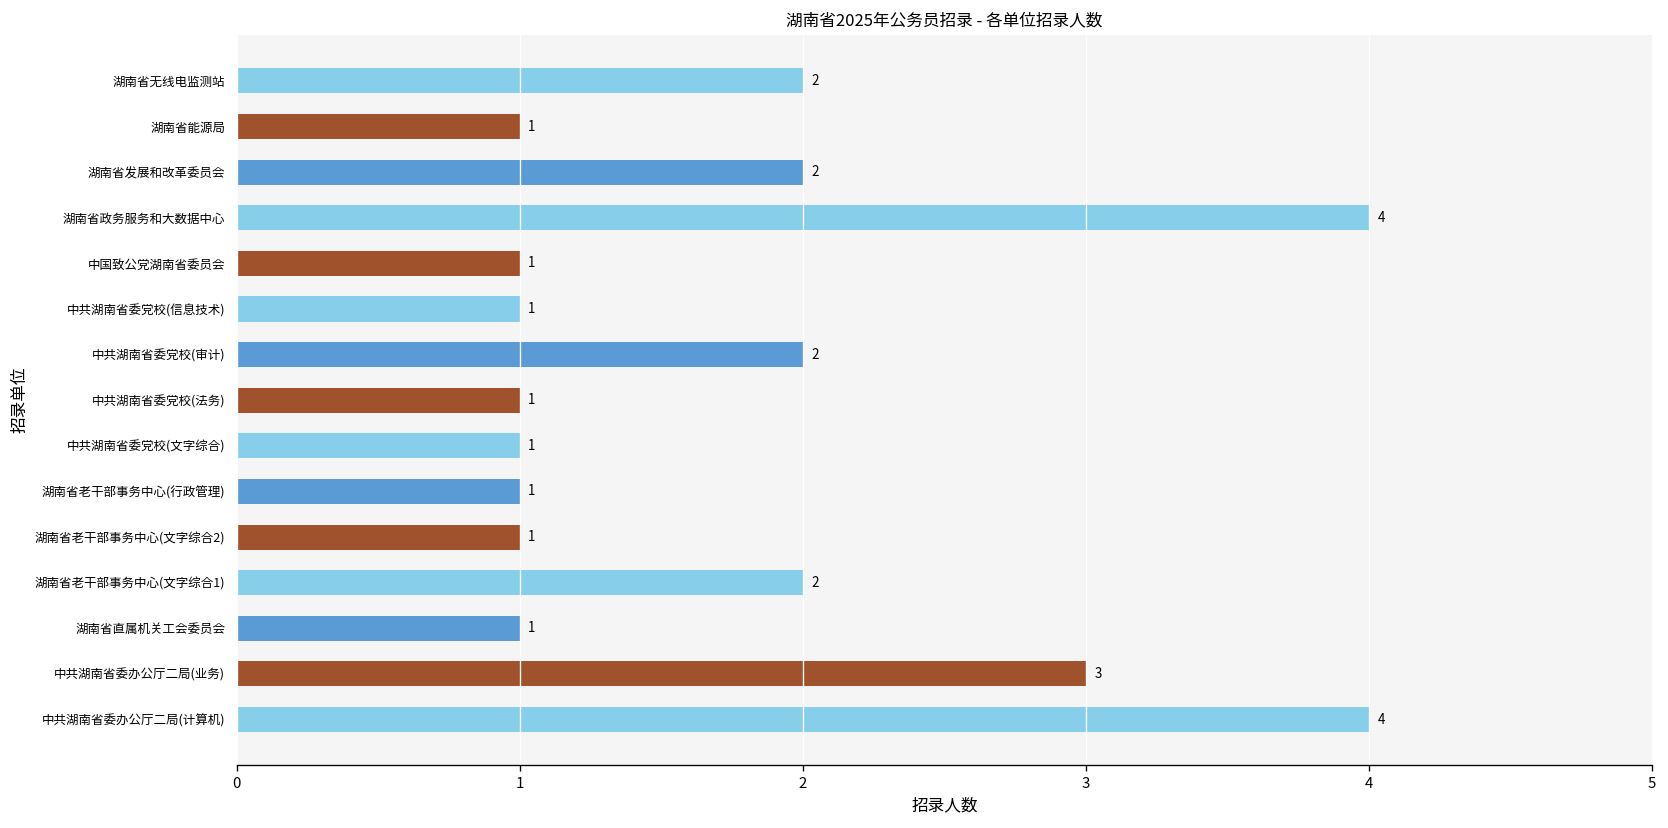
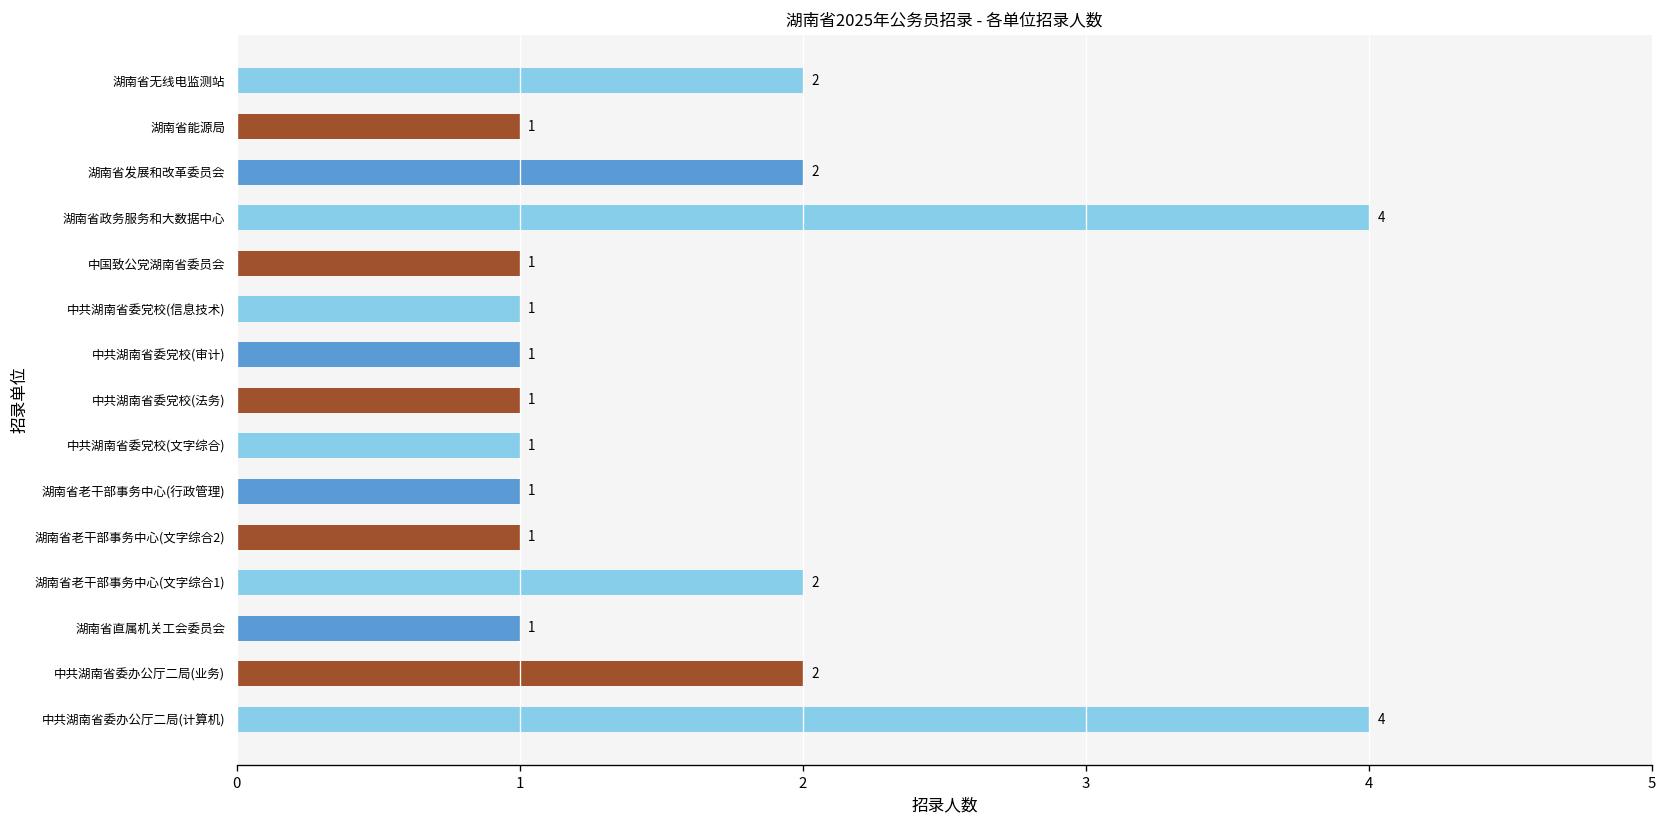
  {
    "湖南省无线电监测站": 2,
    "湖南省能源局": 1,
    "湖南省发展和改革委员会": 2,
    "湖南省政务服务和大数据中心": 4,
    "中国致公党湖南省委员会": 1,
    "中共湖南省委党校(信息技术)": 1,
-   "中共湖南省委党校(审计)": 2,
+   "中共湖南省委党校(审计)": 1,
    "中共湖南省委党校(法务)": 1,
    "中共湖南省委党校(文字综合)": 1,
    "湖南省老干部事务中心(行政管理)": 1,
    "湖南省老干部事务中心(文字综合2)": 1,
    "湖南省老干部事务中心(文字综合1)": 2,
    "湖南省直属机关工会委员会": 1,
-   "中共湖南省委办公厅二局(业务)": 3,
+   "中共湖南省委办公厅二局(业务)": 2,
    "中共湖南省委办公厅二局(计算机)": 4
  }
